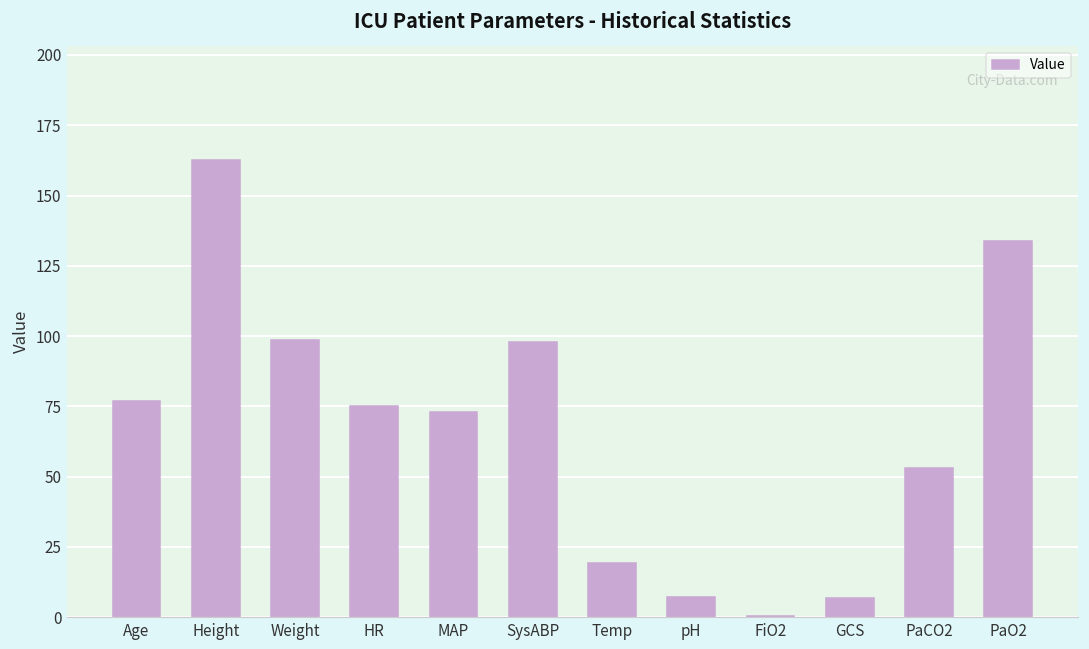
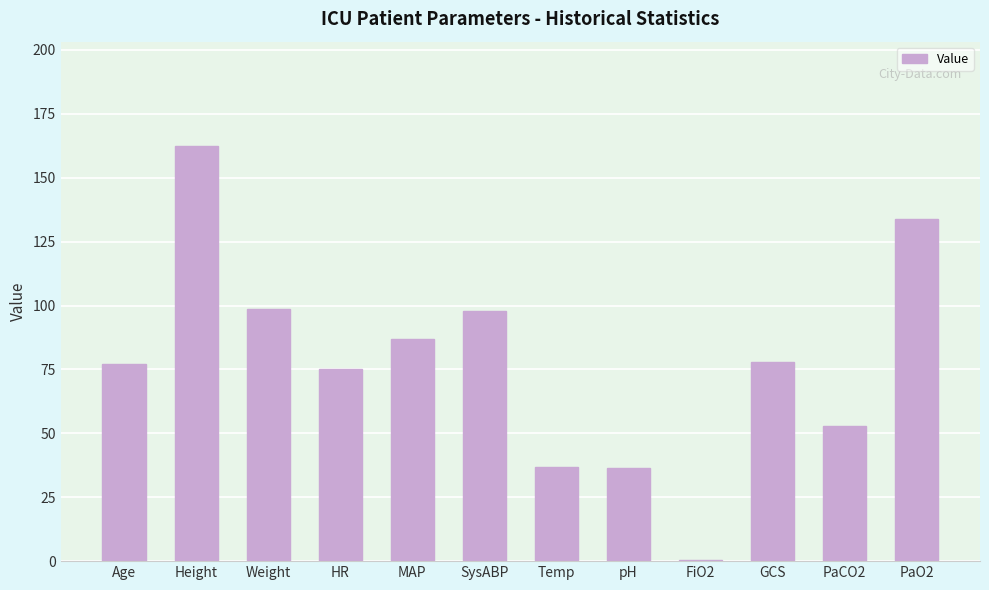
  {
    "Age": 77,
    "Height": 163,
    "Weight": 99,
    "HR": 75,
-   "MAP": 73,
+   "MAP": 87,
    "SysABP": 98,
-   "Temp": 19,
-   "pH": 7,
-   "GCS": 7,
+   "Temp": 37,
+   "pH": 37,
+   "GCS": 78,
    "PaCO2": 53,
    "PaO2": 134
  }
